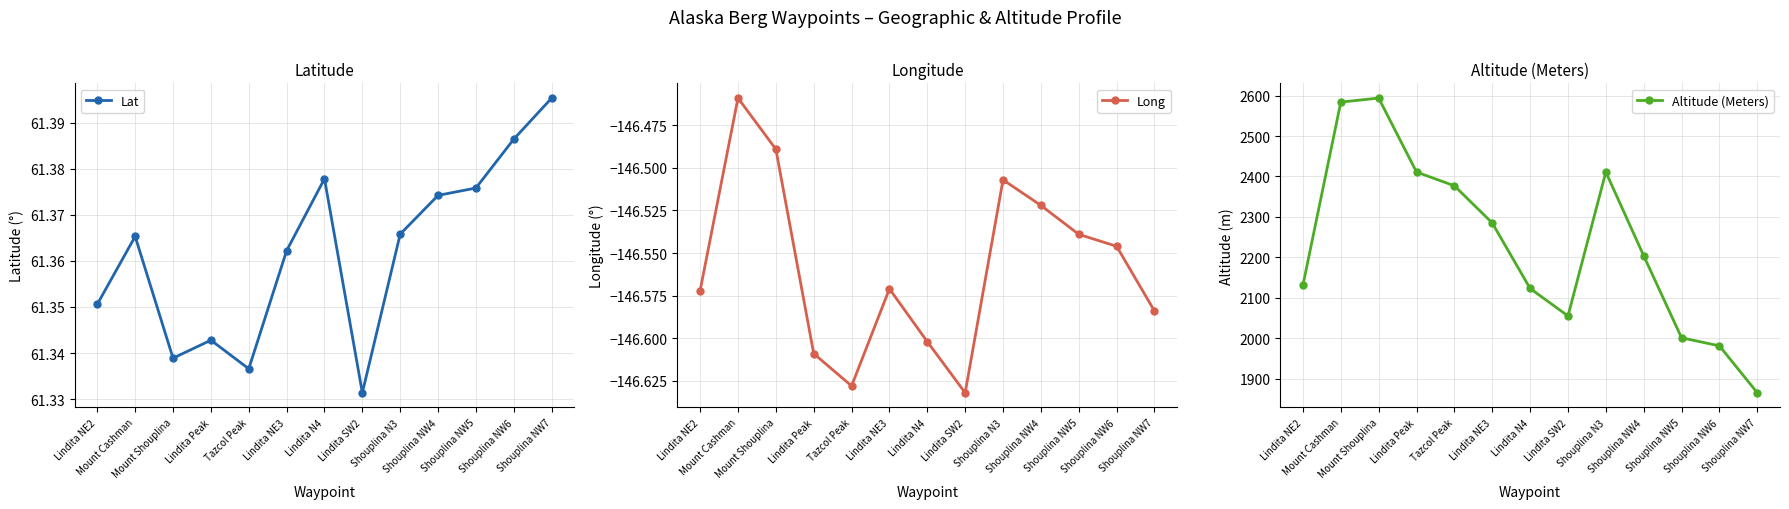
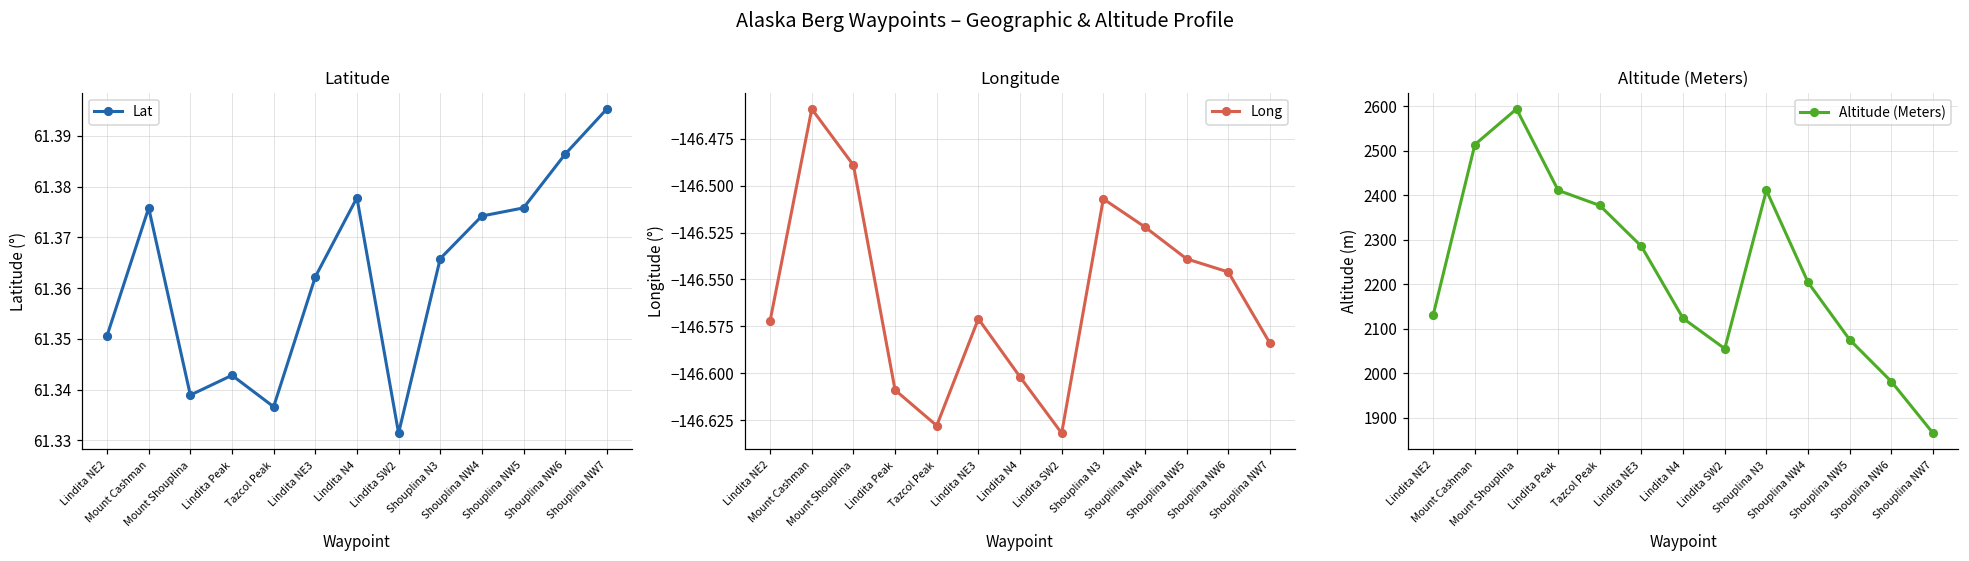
  {
    "Latitude": {
      "Lindita NE2": 61.351,
-     "Mount Cashman": 61.365,
+     "Mount Cashman": 61.376,
      "Mount Shouplina": 61.339,
      "Lindita Peak": 61.343,
      "Tazcol Peak": 61.337,
      "Lindita NE3": 61.362,
      "Lindita N4": 61.378,
      "Lindita SW2": 61.331,
      "Shouplina N3": 61.366,
      "Shouplina NW4": 61.374,
      "Shouplina NW5": 61.376,
      "Shouplina NW6": 61.386,
      "Shouplina NW7": 61.395
    },
    "Longitude": {
      "Lindita NE2": -146.572,
      "Mount Cashman": -146.459,
      "Mount Shouplina": -146.489,
      "Lindita Peak": -146.609,
      "Tazcol Peak": -146.628,
      "Lindita NE3": -146.571,
      "Lindita N4": -146.602,
      "Lindita SW2": -146.632,
      "Shouplina N3": -146.507,
      "Shouplina NW4": -146.522,
      "Shouplina NW5": -146.539,
      "Shouplina NW6": -146.546,
      "Shouplina NW7": -146.584
    },
    "Altitude (Meters)": {
      "Lindita NE2": 2130,
-     "Mount Cashman": 2580,
+     "Mount Cashman": 2510,
      "Mount Shouplina": 2590,
      "Lindita Peak": 2410,
      "Tazcol Peak": 2380,
      "Lindita NE3": 2290,
      "Lindita N4": 2120,
      "Lindita SW2": 2060,
      "Shouplina N3": 2410,
      "Shouplina NW4": 2200,
-     "Shouplina NW5": 2000,
+     "Shouplina NW5": 2080,
      "Shouplina NW6": 1980,
      "Shouplina NW7": 1870
    }
  }
